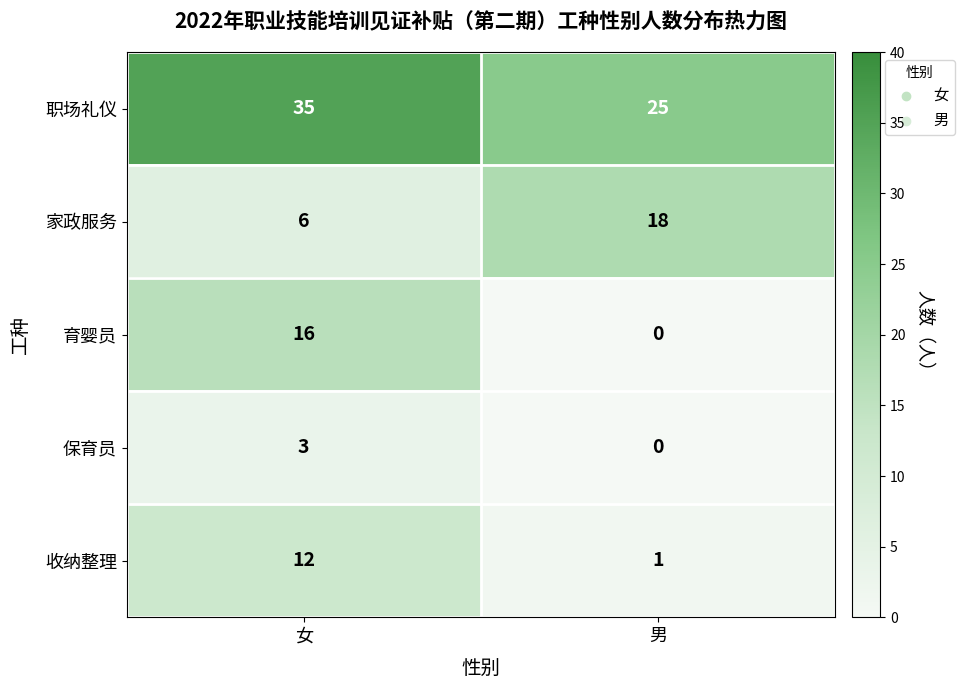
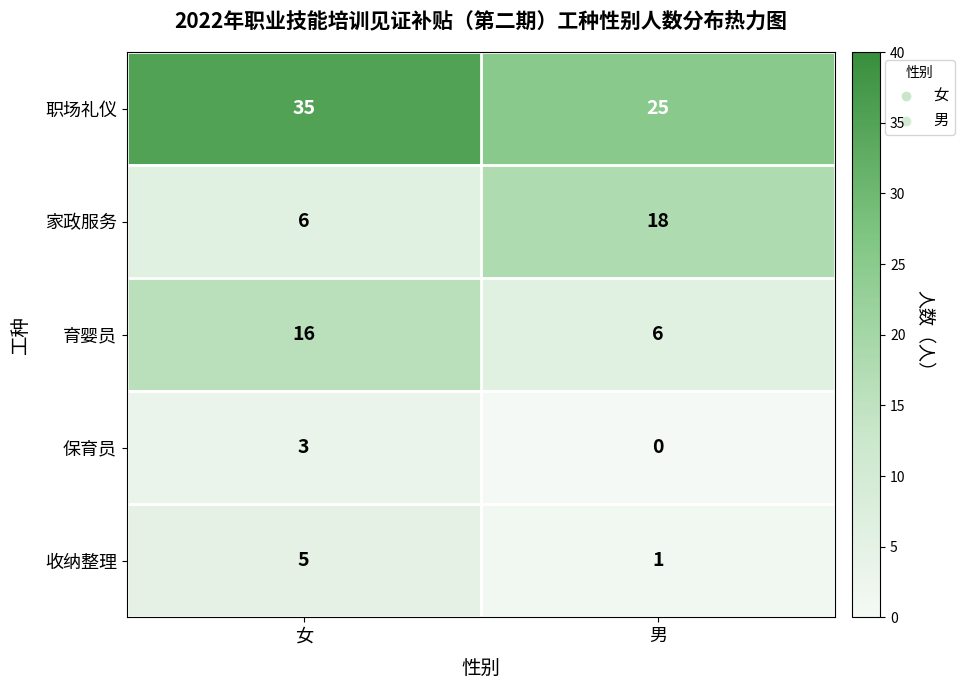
  {
    "职场礼仪": {
      "女": 35,
      "男": 25
    },
    "家政服务": {
      "女": 6,
      "男": 18
    },
    "育婴员": {
      "女": 16,
-     "男": 0
+     "男": 6
    },
    "保育员": {
      "女": 3,
      "男": 0
    },
    "收纳整理": {
-     "女": 12,
+     "女": 5,
      "男": 1
    }
  }
